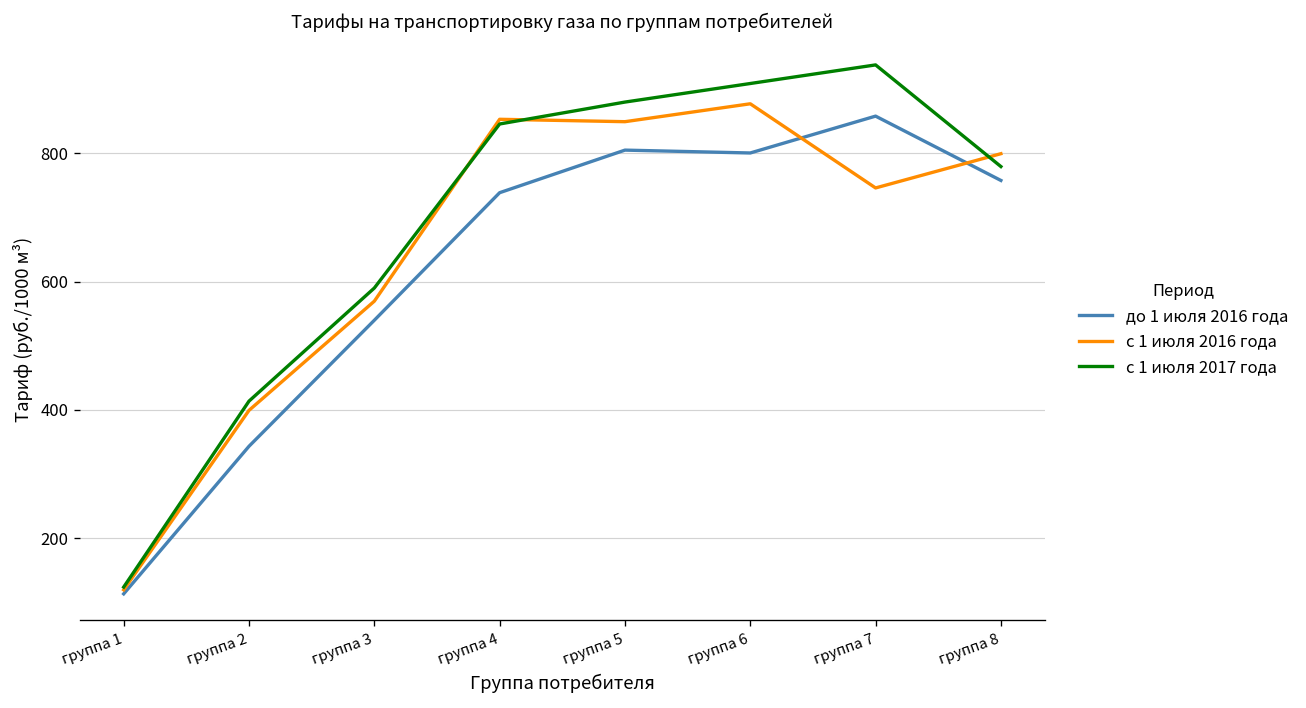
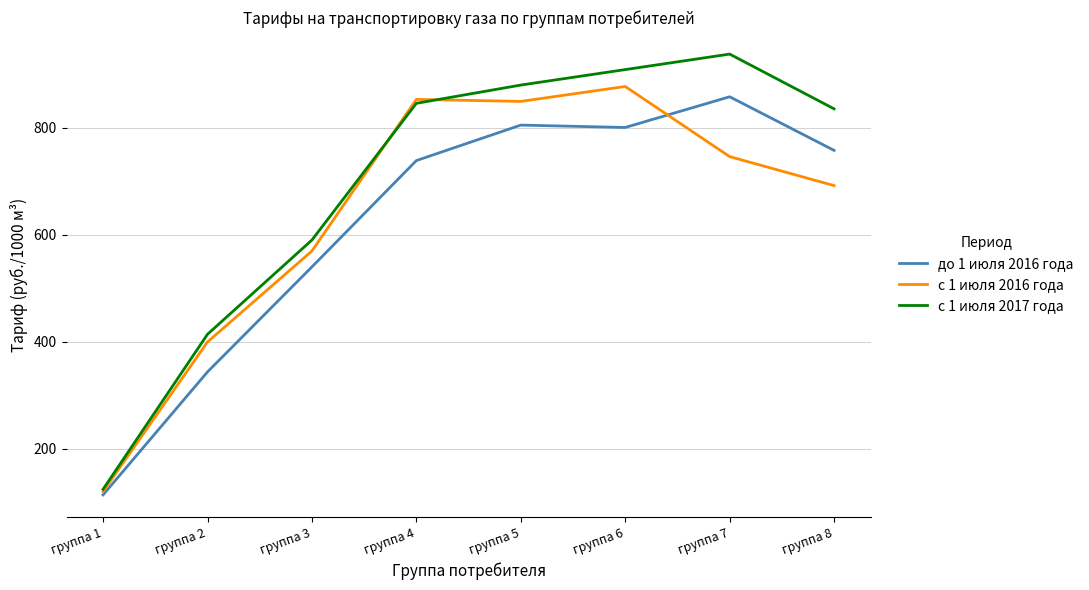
  {
    "до 1 июля 2016 года": {
      "группа 1": 110,
      "группа 2": 340,
      "группа 3": 540,
      "группа 4": 740,
      "группа 5": 800,
      "группа 6": 800,
      "группа 7": 860,
      "группа 8": 760
    },
    "с 1 июля 2016 года": {
      "группа 2": 400,
      "группа 3": 570,
      "группа 4": 850,
      "группа 5": 850,
      "группа 6": 880,
      "группа 7": 750,
-     "группа 8": 800
+     "группа 8": 690
    },
    "с 1 июля 2017 года": {
      "группа 2": 410,
      "группа 3": 590,
      "группа 4": 850,
      "группа 5": 880,
      "группа 6": 910,
      "группа 7": 940,
-     "группа 8": 780
+     "группа 8": 840
    }
  }
